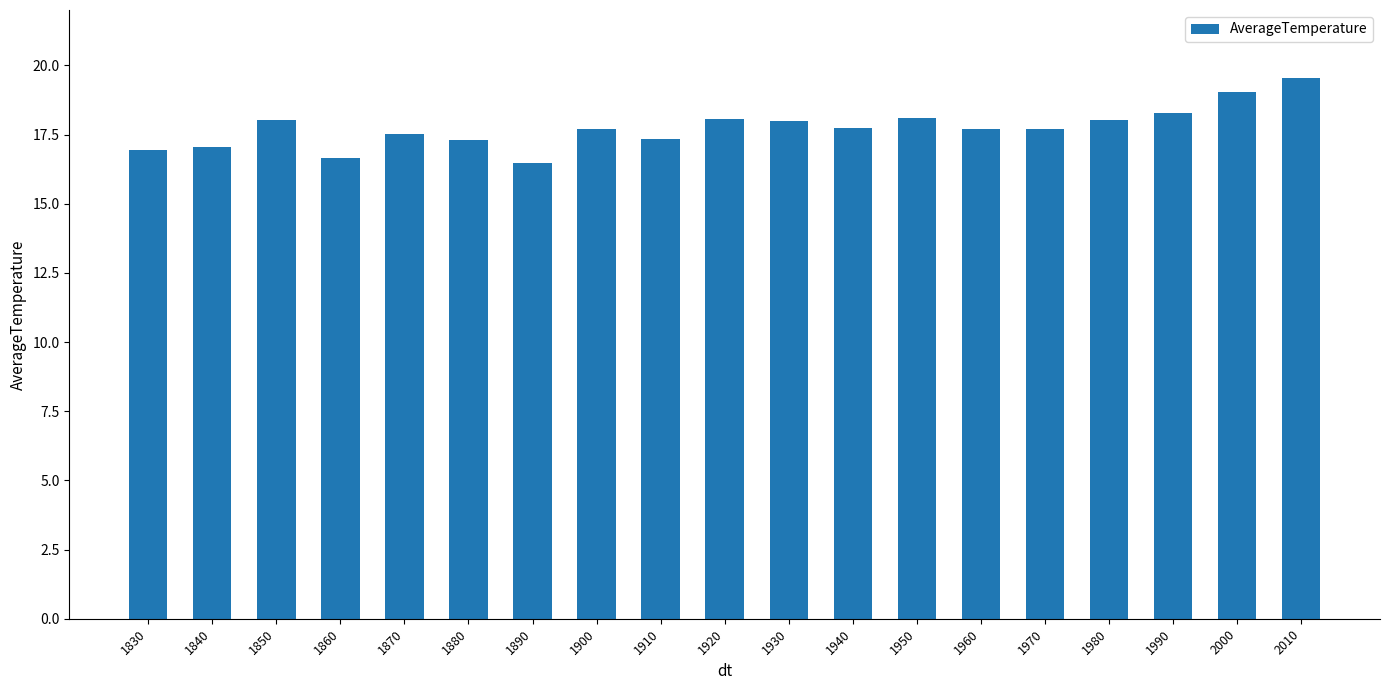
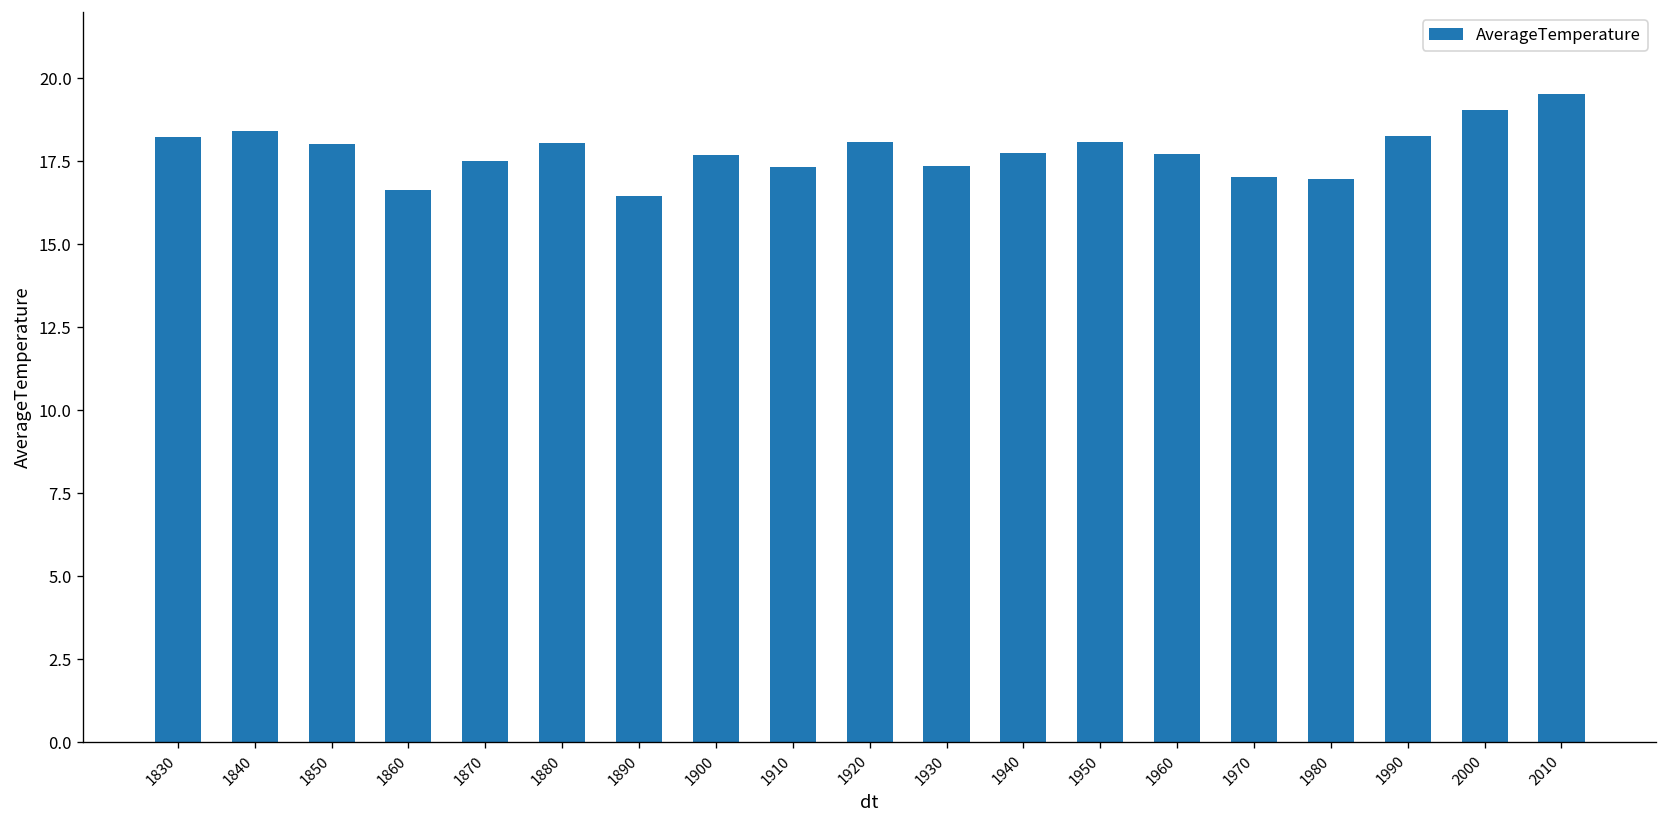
  {
-   "1830": 17.0,
-   "1840": 17.0,
+   "1830": 18.2,
+   "1840": 18.4,
    "1850": 18.0,
    "1860": 16.7,
    "1870": 17.5,
-   "1880": 17.3,
+   "1880": 18.1,
    "1890": 16.5,
    "1900": 17.7,
    "1910": 17.3,
    "1920": 18.1,
-   "1930": 18.0,
+   "1930": 17.3,
    "1940": 17.7,
    "1950": 18.1,
    "1960": 17.7,
-   "1970": 17.7,
-   "1980": 18.0,
+   "1970": 17.0,
+   "1980": 17.0,
    "1990": 18.3,
    "2000": 19.0,
    "2010": 19.5
  }
